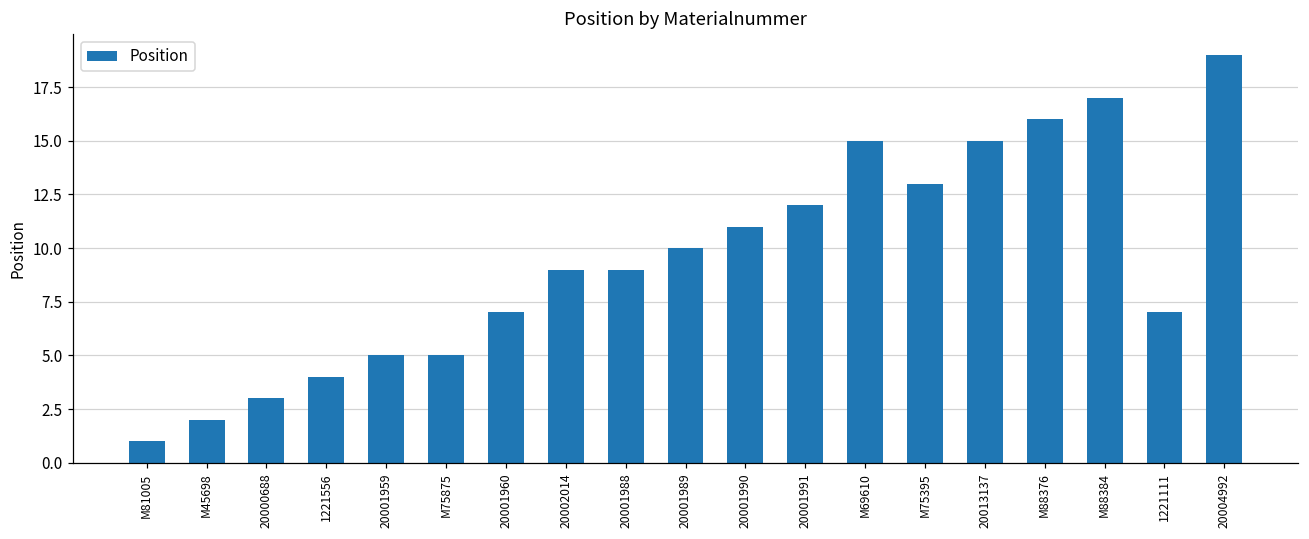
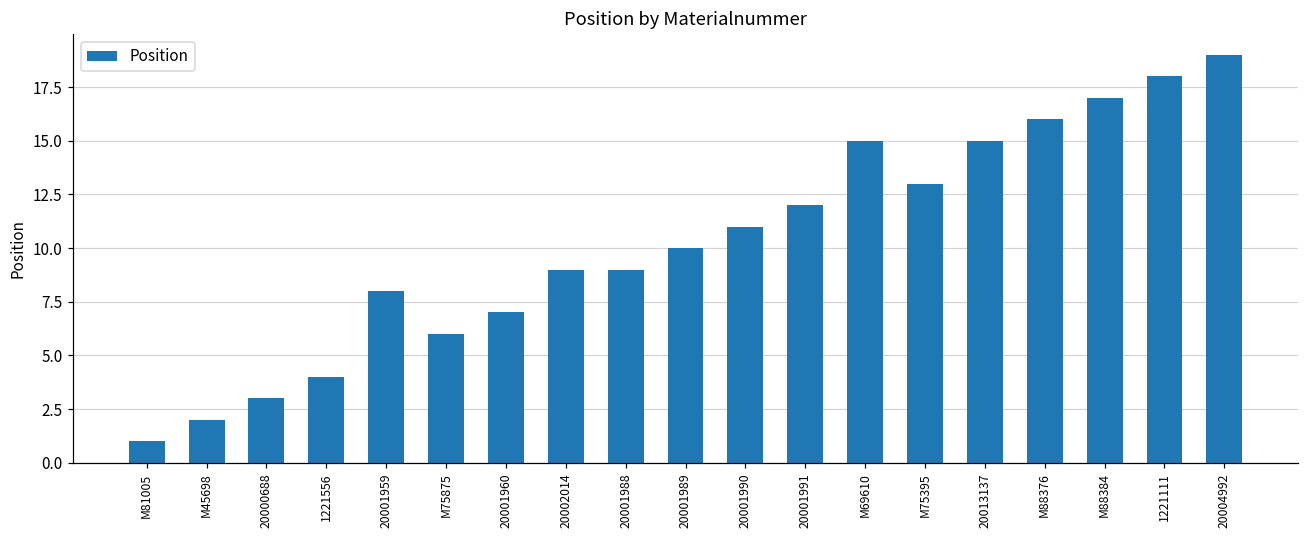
  {
    "M81005": 1,
    "M45698": 2,
    "20000688": 3,
    "1221556": 4,
-   "20001959": 5,
-   "M75875": 5,
+   "20001959": 8,
+   "M75875": 6,
    "20001960": 7,
    "20002014": 9,
    "20001988": 9,
    "20001989": 10,
    "20001990": 11,
    "20001991": 12,
    "M69610": 15,
    "M75395": 13,
    "20013137": 15,
    "M88376": 16,
    "M88384": 17,
-   "1221111": 7,
+   "1221111": 18,
    "20004992": 19
  }
